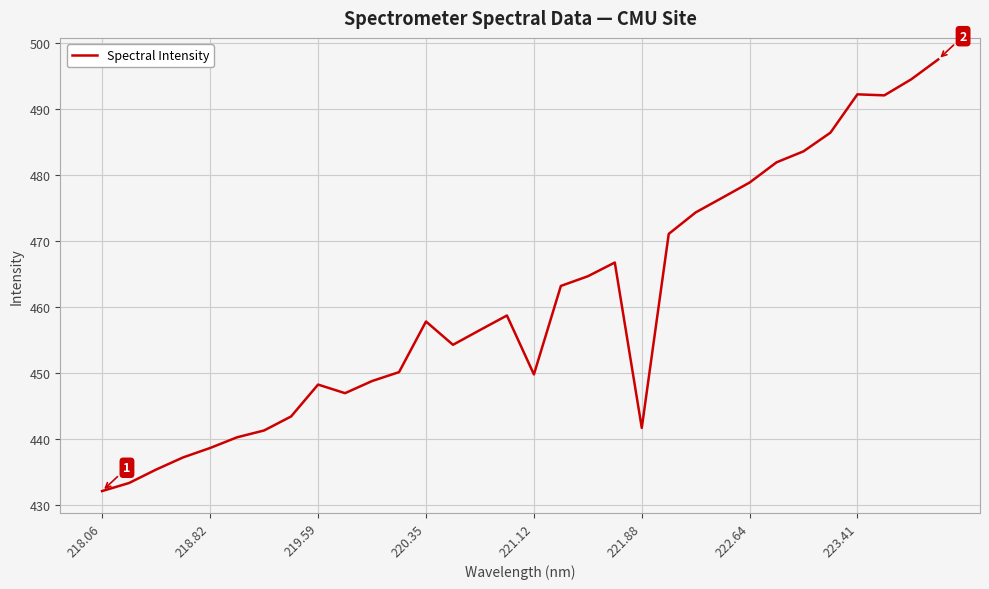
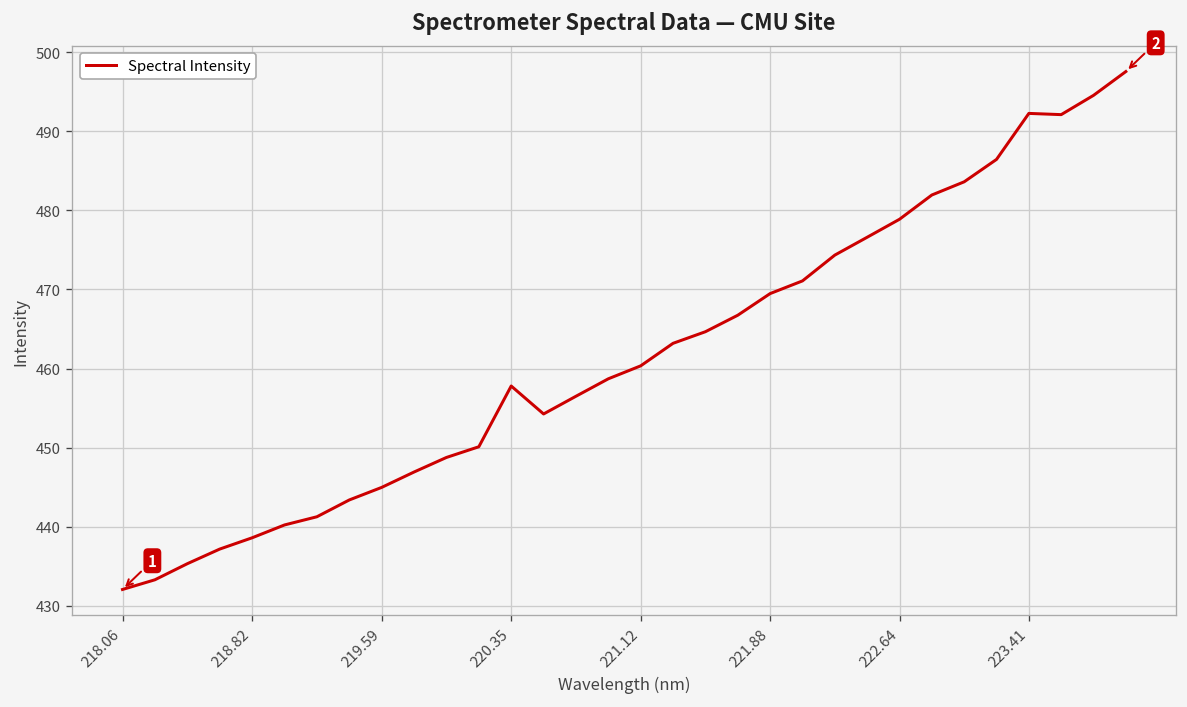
  {
    "218.06": 432,
    "218.82": 439,
-   "219.59": 448,
+   "219.59": 445,
    "220.35": 458,
-   "221.12": 450,
-   "221.88": 442,
+   "221.12": 460,
+   "221.88": 469,
    "222.64": 479,
    "223.41": 492
  }
